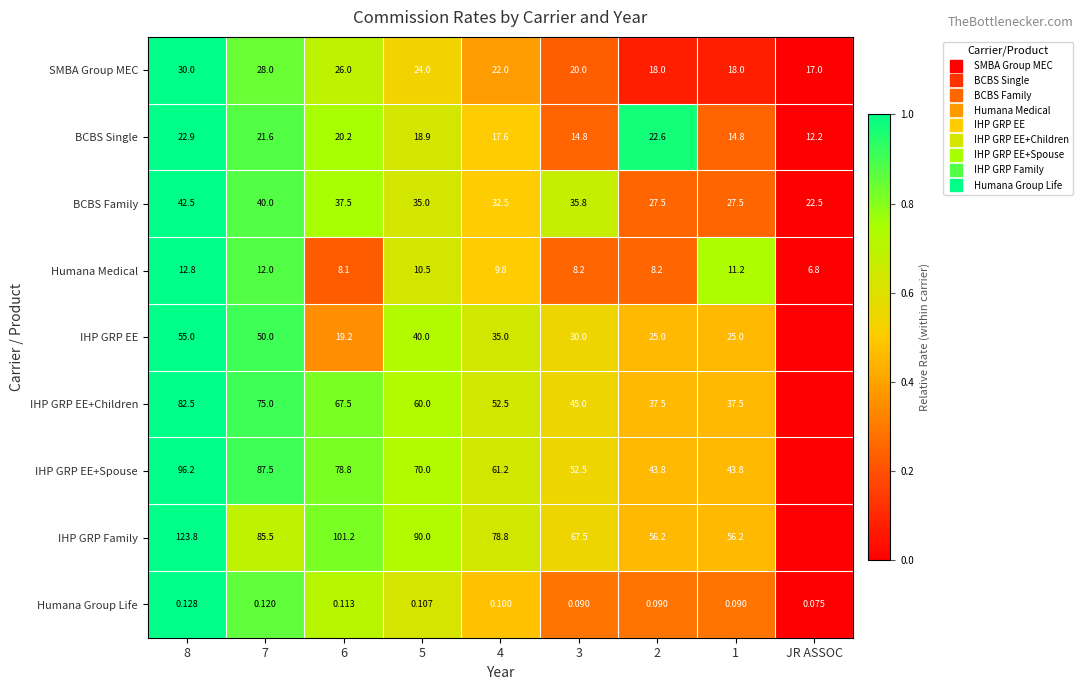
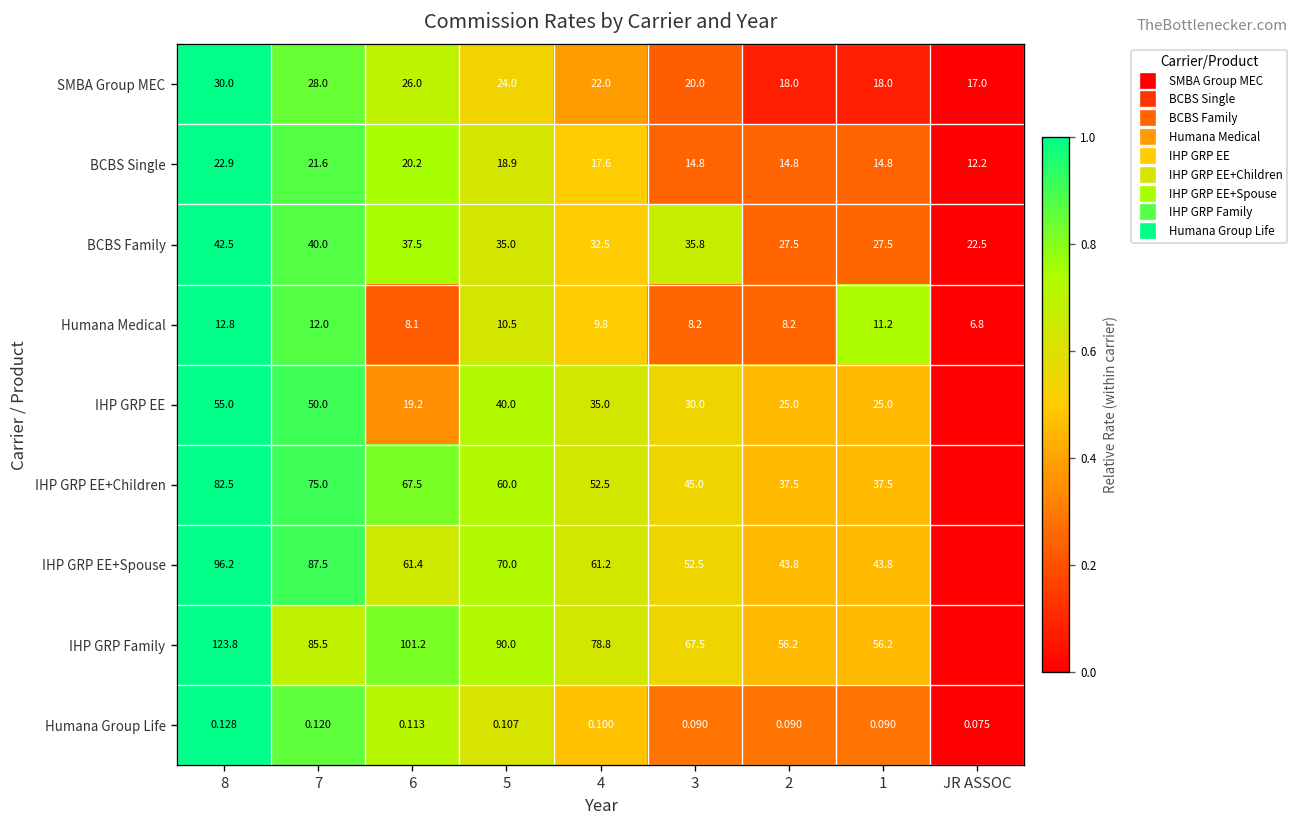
  {
    "SMBA Group MEC": {
      "8": 30.0,
      "7": 28.0,
      "6": 26.0,
      "5": 24.0,
      "4": 22.0,
      "3": 20.0,
      "2": 18.0,
      "1": 18.0,
      "JR ASSOC": 17.0
    },
    "BCBS Single": {
      "8": 22.9,
      "7": 21.6,
      "6": 20.2,
      "5": 18.9,
      "4": 17.6,
      "3": 14.8,
-     "2": 22.6,
+     "2": 14.8,
      "1": 14.8,
      "JR ASSOC": 12.2
    },
    "BCBS Family": {
      "8": 42.5,
      "7": 40.0,
      "6": 37.5,
      "5": 35.0,
      "4": 32.5,
      "3": 35.8,
      "2": 27.5,
      "1": 27.5,
      "JR ASSOC": 22.5
    },
    "Humana Medical": {
      "8": 12.8,
      "7": 12.0,
      "6": 8.1,
      "5": 10.5,
      "4": 9.8,
      "3": 8.2,
      "2": 8.2,
      "1": 11.2,
      "JR ASSOC": 6.8
    },
    "IHP GRP EE": {
      "8": 55.0,
      "7": 50.0,
      "6": 19.2,
      "5": 40.0,
      "4": 35.0,
      "3": 30.0,
      "2": 25.0,
      "1": 25.0
    },
    "IHP GRP EE+Children": {
      "8": 82.5,
      "7": 75.0,
      "6": 67.5,
      "5": 60.0,
      "4": 52.5,
      "3": 45.0,
      "2": 37.5,
      "1": 37.5
    },
    "IHP GRP EE+Spouse": {
      "8": 96.2,
      "7": 87.5,
-     "6": 78.8,
+     "6": 61.4,
      "5": 70.0,
      "4": 61.2,
      "3": 52.5,
      "2": 43.8,
      "1": 43.8
    },
    "IHP GRP Family": {
      "8": 123.8,
      "7": 85.5,
      "6": 101.2,
      "5": 90.0,
      "4": 78.8,
      "3": 67.5,
      "2": 56.2,
      "1": 56.2
    },
    "Humana Group Life": {
      "8": 0.128,
      "7": 0.120,
      "6": 0.113,
      "5": 0.107,
      "4": 0.100,
      "3": 0.090,
      "2": 0.090,
      "1": 0.090,
      "JR ASSOC": 0.075
    }
  }
